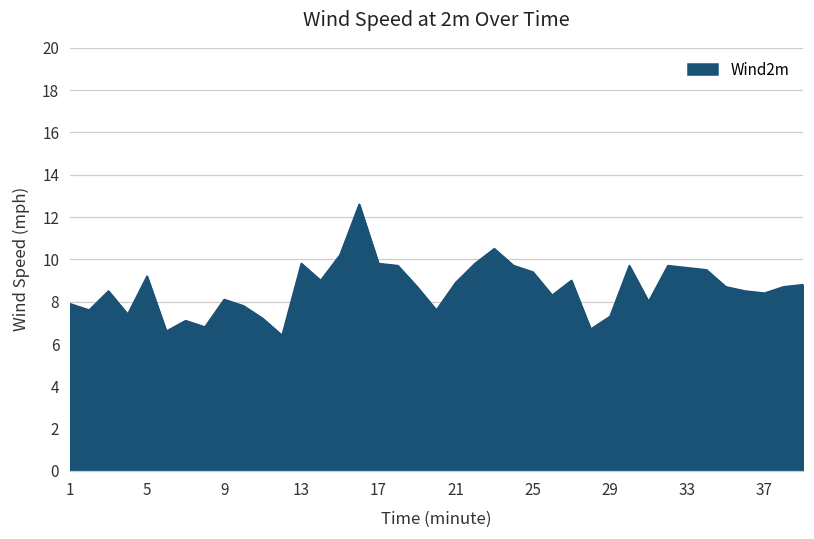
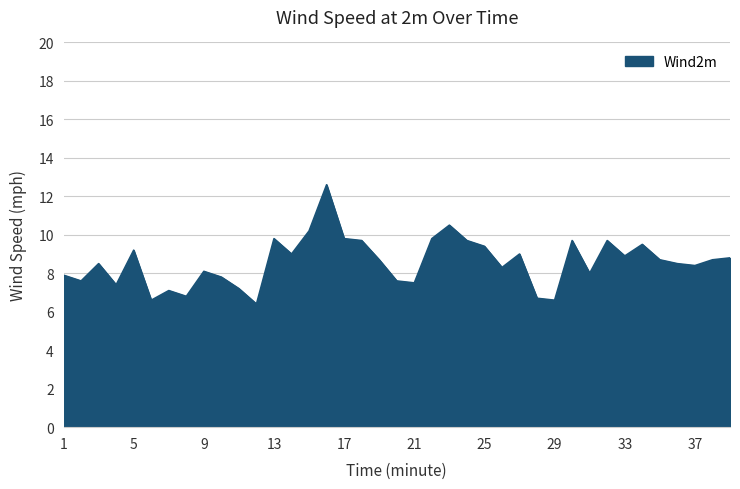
  {
    "1": 7.9,
    "5": 9.2,
    "9": 8.1,
    "13": 9.8,
    "17": 9.8,
-   "21": 8.9,
+   "21": 7.5,
    "25": 9.4,
-   "29": 7.3,
-   "33": 9.6,
+   "29": 6.6,
+   "33": 8.9,
    "37": 8.4
  }
